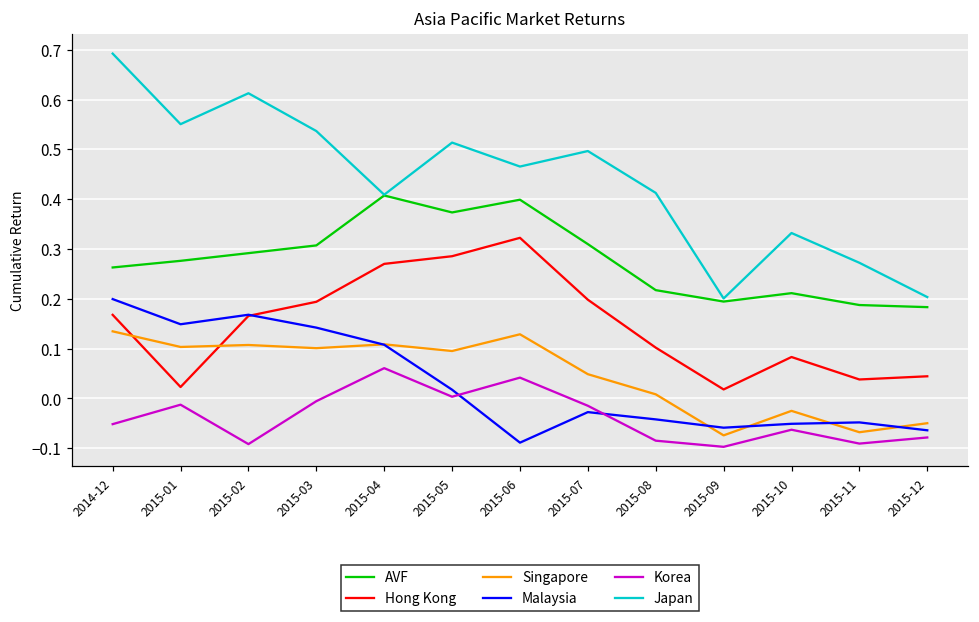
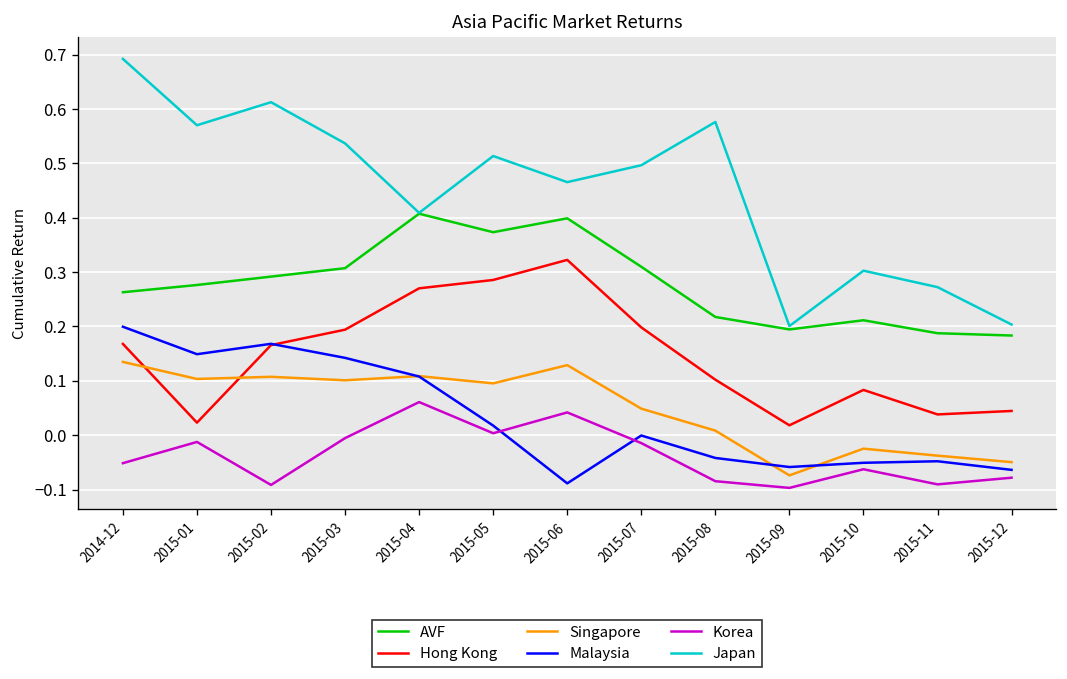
  {
    "AVF": {
      "2014-12": 0.26,
      "2015-01": 0.28,
      "2015-02": 0.29,
      "2015-03": 0.31,
      "2015-05": 0.37,
      "2015-06": 0.40,
      "2015-07": 0.31,
      "2015-08": 0.22,
      "2015-09": 0.19,
      "2015-10": 0.21,
      "2015-11": 0.19,
      "2015-12": 0.18
    },
    "Hong Kong": {
      "2014-12": 0.17,
      "2015-01": 0.02,
      "2015-03": 0.19,
      "2015-04": 0.27,
      "2015-05": 0.29,
      "2015-06": 0.32,
      "2015-07": 0.20,
      "2015-08": 0.10,
      "2015-09": 0.02,
      "2015-10": 0.08,
      "2015-11": 0.04,
      "2015-12": 0.04
    },
    "Singapore": {
      "2014-12": 0.13,
      "2015-01": 0.10,
      "2015-02": 0.11,
      "2015-03": 0.10,
      "2015-05": 0.10,
      "2015-06": 0.13,
      "2015-07": 0.05,
      "2015-08": 0.01,
      "2015-09": -0.07,
      "2015-10": -0.02,
-     "2015-11": -0.07,
+     "2015-11": -0.04,
      "2015-12": -0.05
    },
    "Malaysia": {
      "2014-12": 0.20,
      "2015-01": 0.15,
      "2015-03": 0.14,
      "2015-05": 0.02,
      "2015-06": -0.09,
-     "2015-07": -0.03,
+     "2015-07": 0.00,
      "2015-08": -0.04,
      "2015-09": -0.06,
      "2015-10": -0.05,
      "2015-11": -0.05,
      "2015-12": -0.06
    },
    "Korea": {
      "2014-12": -0.05,
      "2015-01": -0.01,
      "2015-02": -0.09,
      "2015-03": -0.01,
      "2015-04": 0.06,
      "2015-05": 0.00,
      "2015-06": 0.04,
      "2015-07": -0.01,
      "2015-08": -0.08,
      "2015-09": -0.10,
      "2015-10": -0.06,
      "2015-11": -0.09,
      "2015-12": -0.08
    },
    "Japan": {
      "2014-12": 0.69,
-     "2015-01": 0.55,
+     "2015-01": 0.57,
      "2015-02": 0.61,
      "2015-03": 0.54,
      "2015-05": 0.51,
      "2015-06": 0.47,
      "2015-07": 0.50,
-     "2015-08": 0.41,
+     "2015-08": 0.58,
      "2015-09": 0.20,
-     "2015-10": 0.33,
+     "2015-10": 0.30,
      "2015-11": 0.27,
      "2015-12": 0.20
    }
  }
